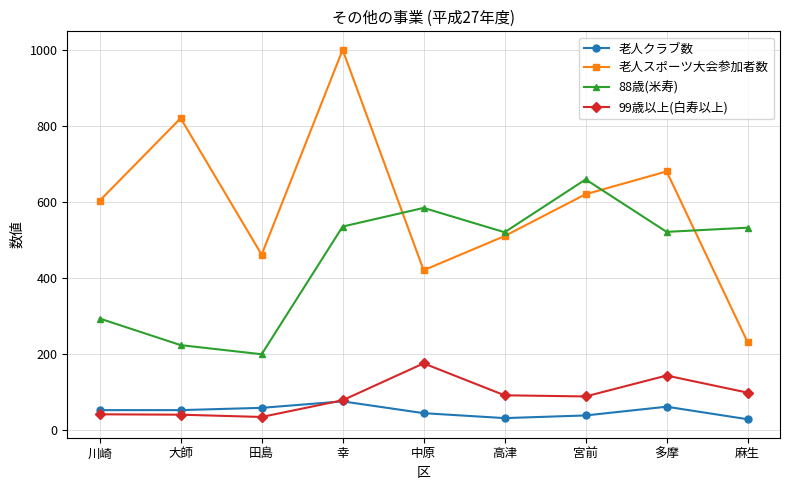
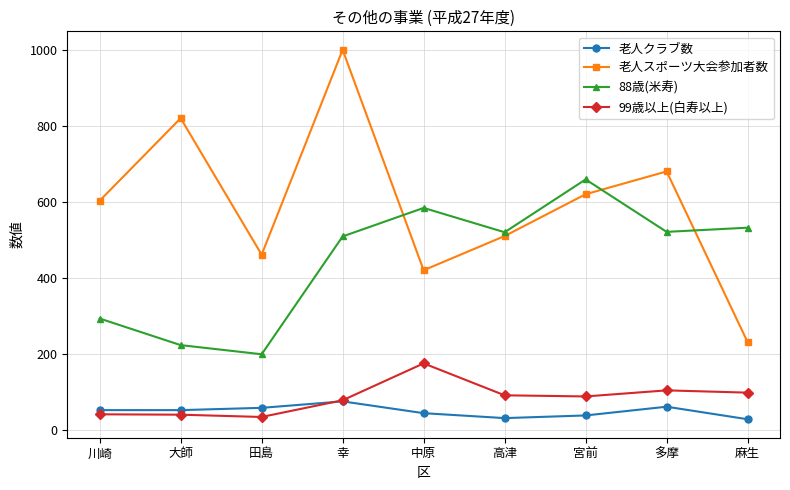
  {
    "老人クラブ数": {
      "川崎": 50,
      "大師": 50,
      "田島": 60,
      "中原": 40,
      "高津": 30,
      "宮前": 40,
      "多摩": 60,
      "麻生": 30
    },
    "老人スポーツ大会参加者数": {
      "川崎": 600,
      "大師": 820,
      "田島": 460,
      "幸": 1000,
      "中原": 420,
      "高津": 510,
      "宮前": 620,
      "多摩": 680,
      "麻生": 230
    },
    "88歳(米寿)": {
      "川崎": 290,
      "大師": 220,
      "田島": 200,
-     "幸": 540,
+     "幸": 510,
      "中原": 580,
      "高津": 520,
      "宮前": 660,
      "多摩": 520,
      "麻生": 530
    },
    "99歳以上(白寿以上)": {
      "川崎": 40,
      "大師": 40,
      "田島": 30,
      "中原": 180,
      "高津": 90,
      "宮前": 90,
-     "多摩": 140,
+     "多摩": 100,
      "麻生": 100
    }
  }
